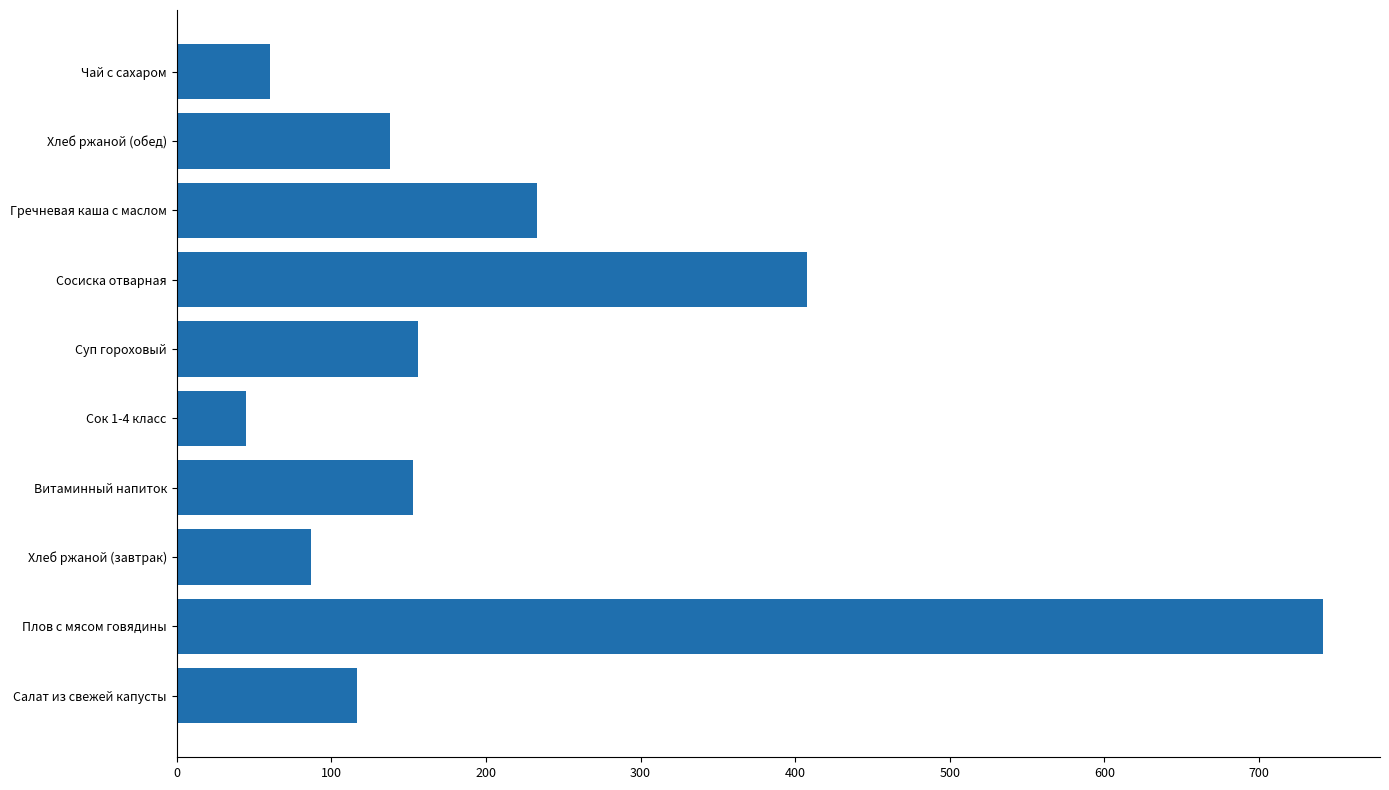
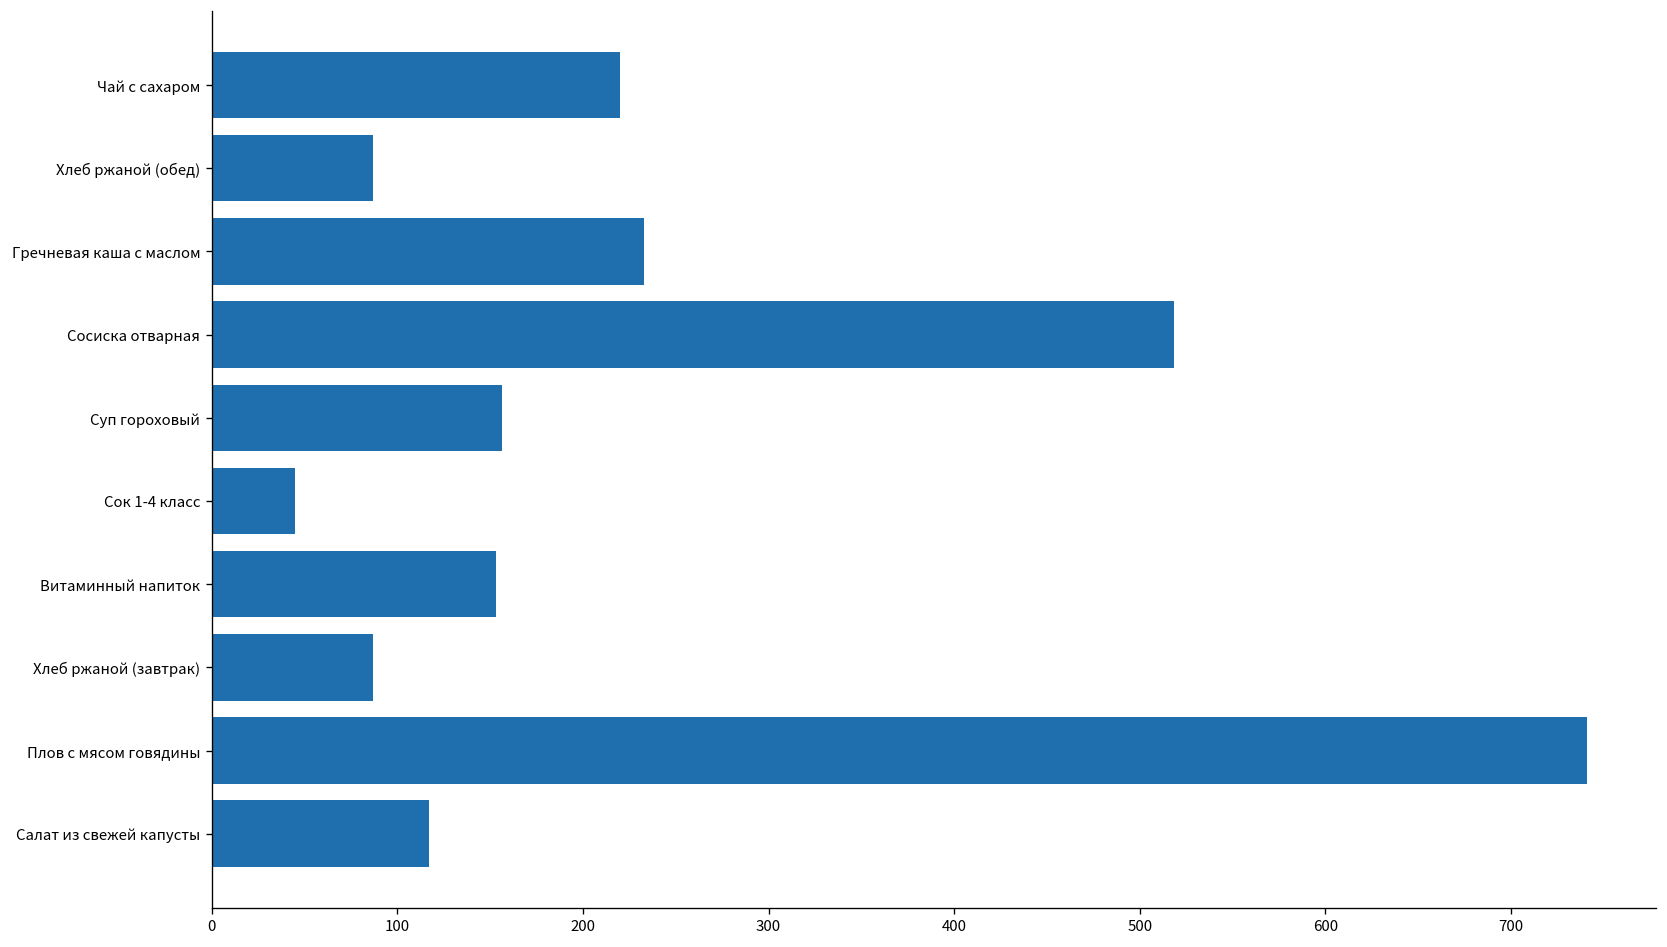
  {
-   "Чай с сахаром": 61,
-   "Хлеб ржаной (обед)": 138,
+   "Чай с сахаром": 220,
+   "Хлеб ржаной (обед)": 87,
    "Гречневая каша с маслом": 233,
-   "Сосиска отварная": 407,
+   "Сосиска отварная": 519,
    "Суп гороховый": 156,
    "Сок 1-4 класс": 45,
    "Витаминный напиток": 153,
    "Хлеб ржаной (завтрак)": 87,
    "Плов с мясом говядины": 741,
    "Салат из свежей капусты": 117
  }
